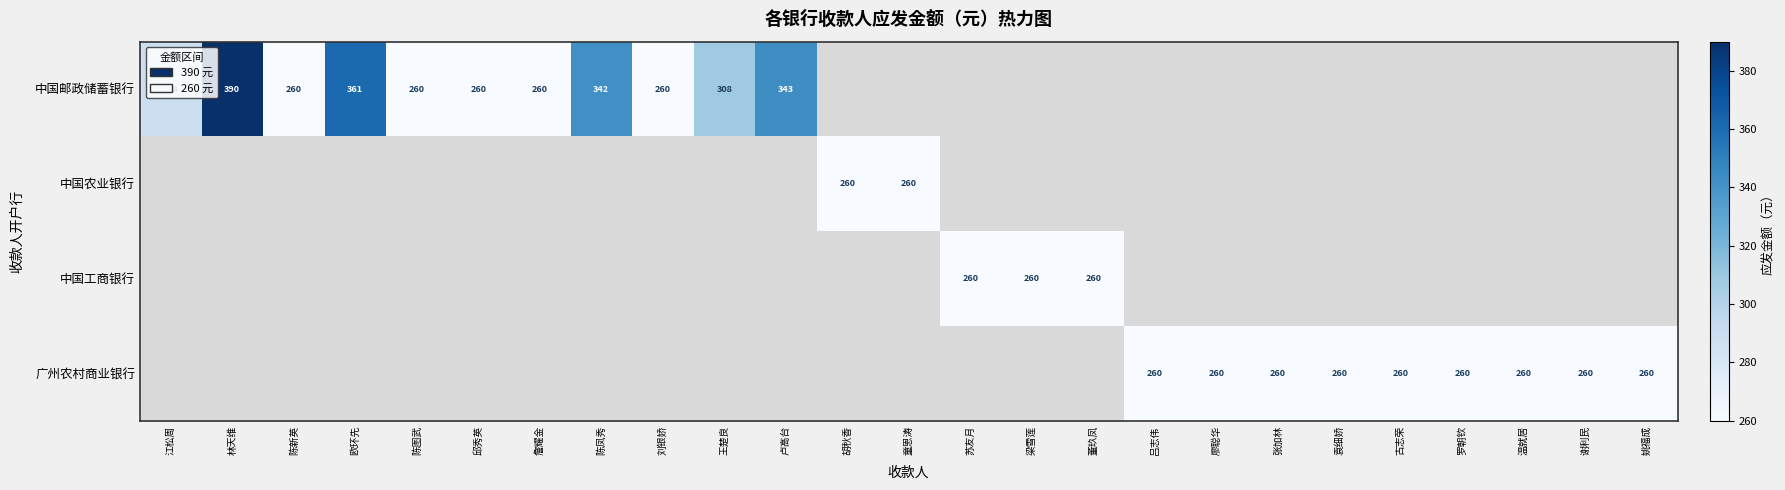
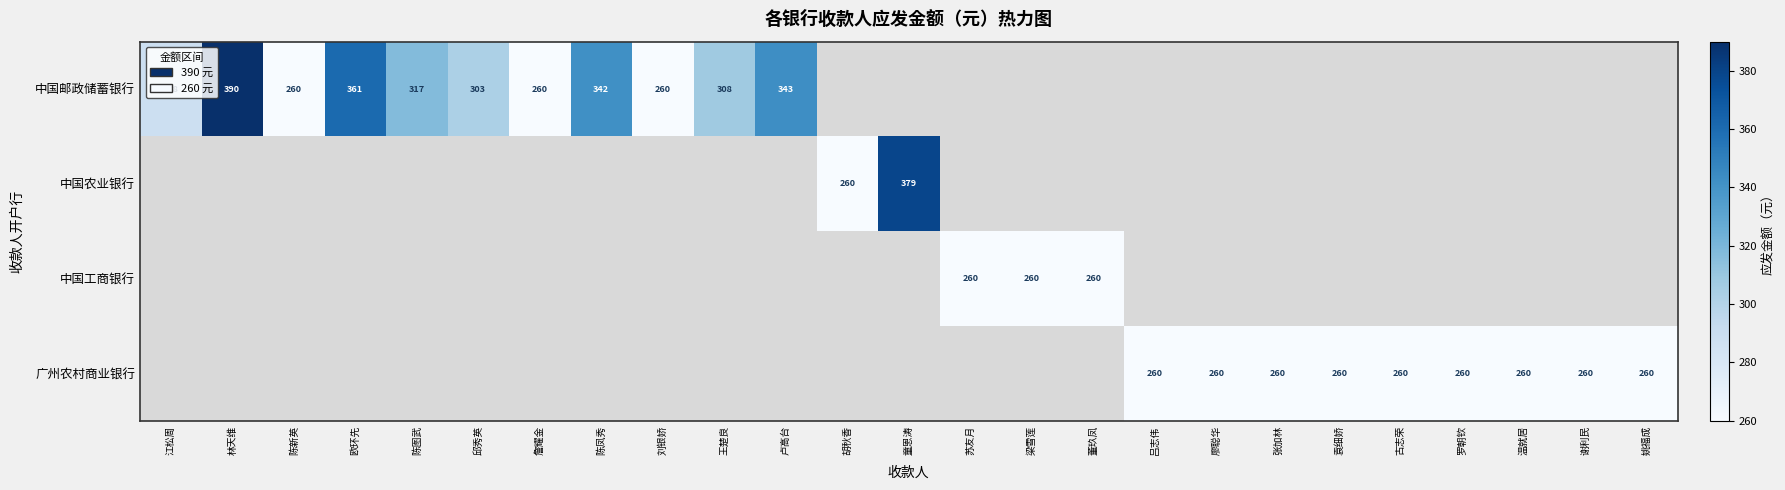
  {
    "中国邮政储蓄银行": {
      "林天维": 390,
      "陈新英": 260,
      "欧环先": 361,
-     "陈图武": 260,
-     "邱秀英": 260,
+     "陈图武": 317,
+     "邱秀英": 303,
      "詹耀金": 260,
      "陈凤秀": 342,
      "刘银娇": 260,
      "王楚良": 308,
      "卢高台": 343
    },
    "中国农业银行": {
      "胡秋香": 260,
-     "童恩涛": 260
+     "童恩涛": 379
    },
    "中国工商银行": {
      "苏友月": 260,
      "梁雪莲": 260,
      "董玖凤": 260
    },
    "广州农村商业银行": {
      "吕志伟": 260,
      "廖聪华": 260,
      "张加林": 260,
      "袁细娇": 260,
      "古志荣": 260,
      "罗朝钦": 260,
      "温就居": 260,
      "谢利民": 260,
      "姚福成": 260
    }
  }
